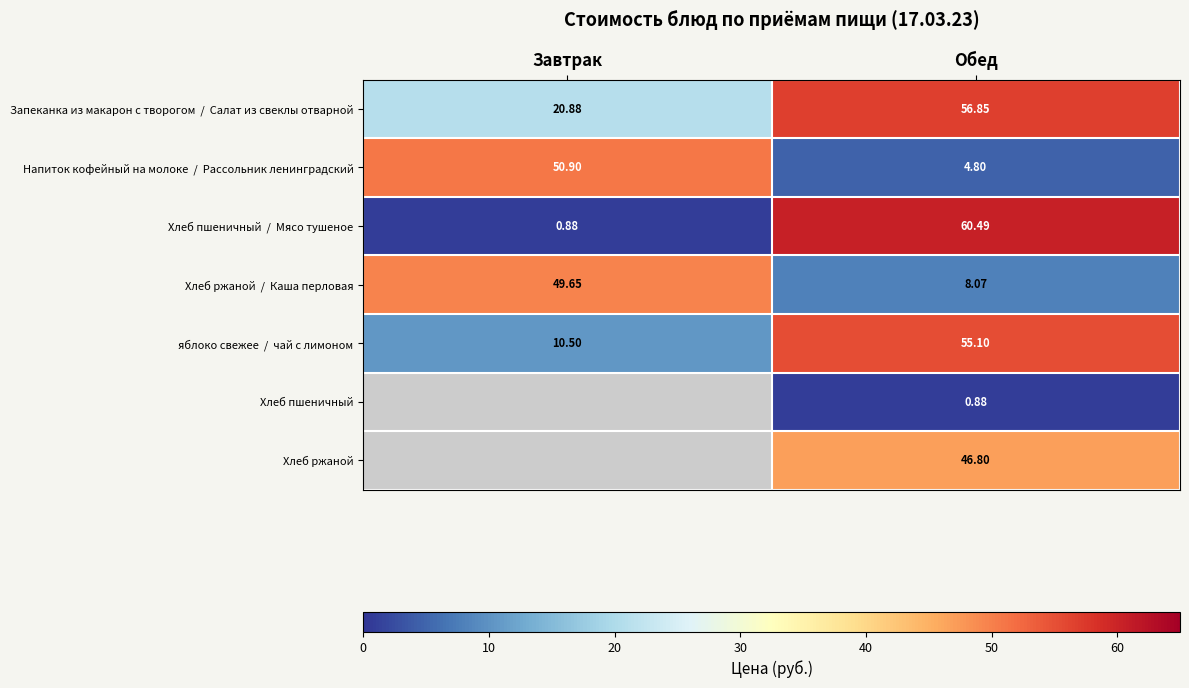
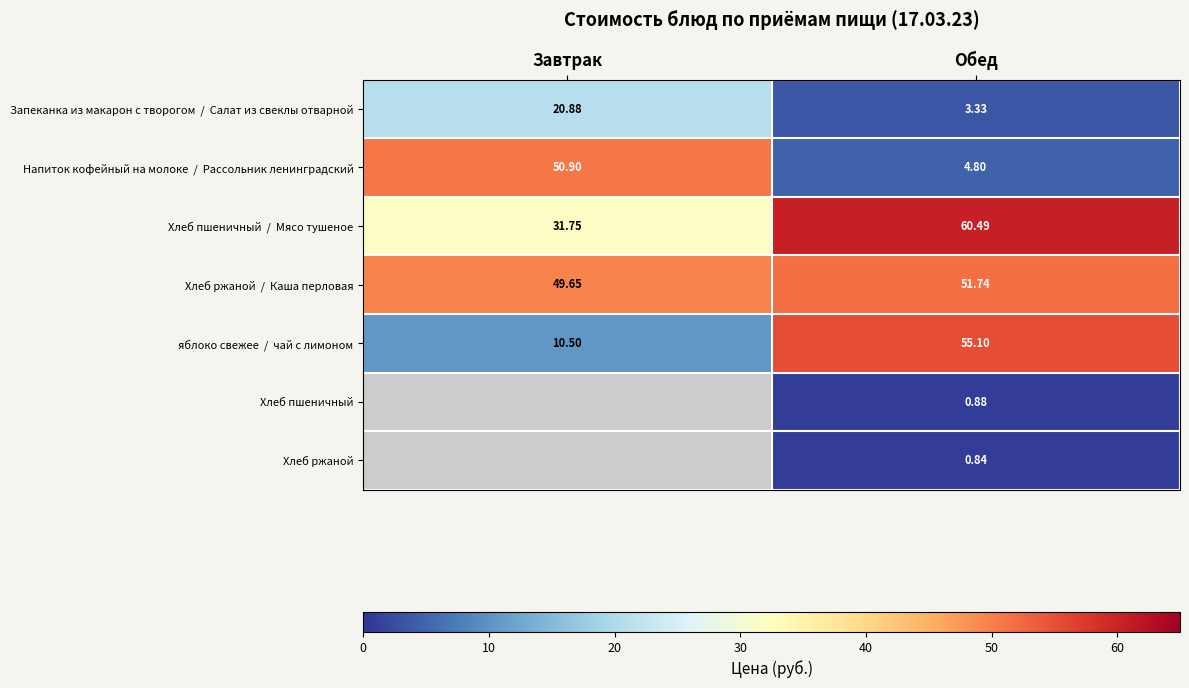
  {
    "Запеканка из макарон с творогом / Салат из свеклы отварной": {
      "Завтрак": 20.88,
-     "Обед": 56.85
+     "Обед": 3.33
    },
    "Напиток кофейный на молоке / Рассольник ленинградский": {
      "Завтрак": 50.90,
      "Обед": 4.80
    },
    "Хлеб пшеничный / Мясо тушеное": {
-     "Завтрак": 0.88,
+     "Завтрак": 31.75,
      "Обед": 60.49
    },
    "Хлеб ржаной / Каша перловая": {
      "Завтрак": 49.65,
-     "Обед": 8.07
+     "Обед": 51.74
    },
    "яблоко свежее / чай с лимоном": {
      "Завтрак": 10.50,
      "Обед": 55.10
    },
    "Хлеб пшеничный": {
      "Обед": 0.88
    },
    "Хлеб ржаной": {
-     "Обед": 46.80
+     "Обед": 0.84
    }
  }
